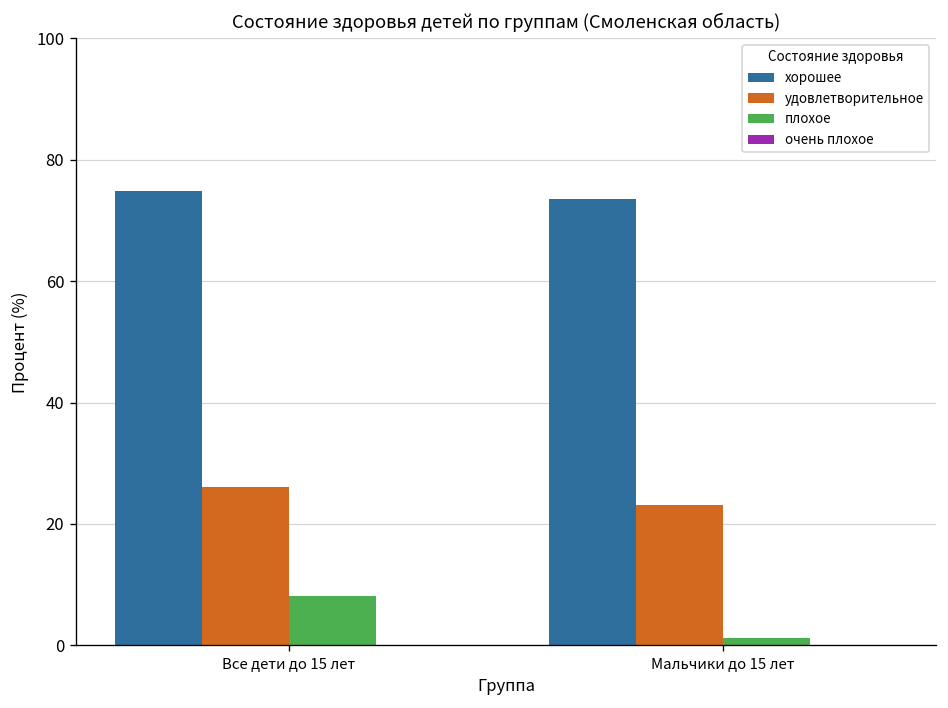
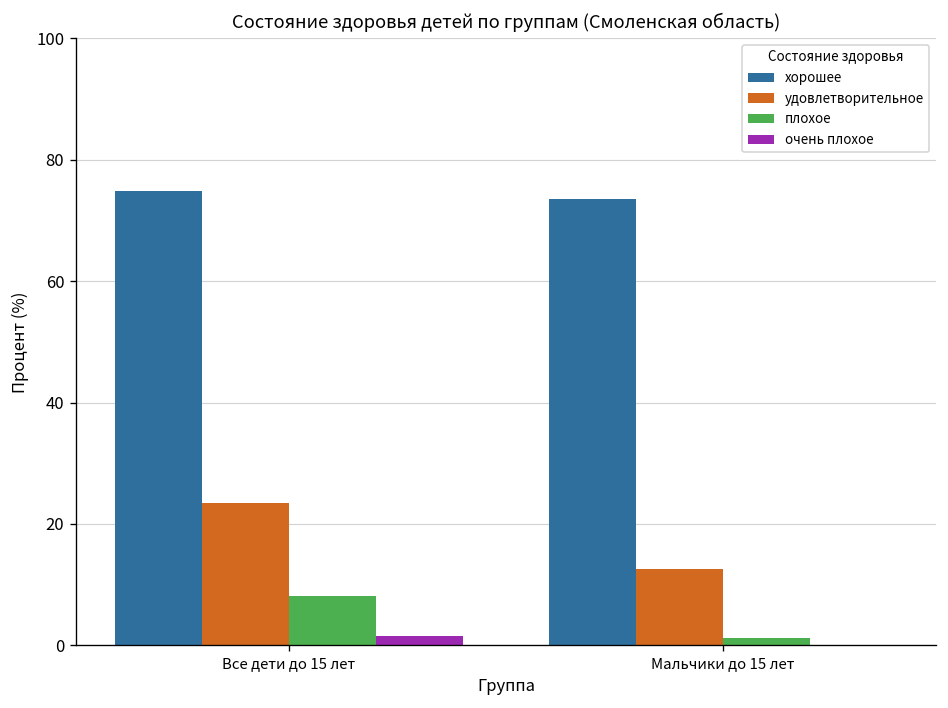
  {
    "хорошее": {
      "Все дети до 15 лет": 75,
      "Мальчики до 15 лет": 74
    },
    "удовлетворительное": {
-     "Все дети до 15 лет": 26,
-     "Мальчики до 15 лет": 23
+     "Все дети до 15 лет": 23,
+     "Мальчики до 15 лет": 13
    },
    "плохое": {
      "Все дети до 15 лет": 8,
      "Мальчики до 15 лет": 1
    },
    "очень плохое": {
-     "Все дети до 15 лет": 0,
+     "Все дети до 15 лет": 2,
      "Мальчики до 15 лет": 0
    }
  }
